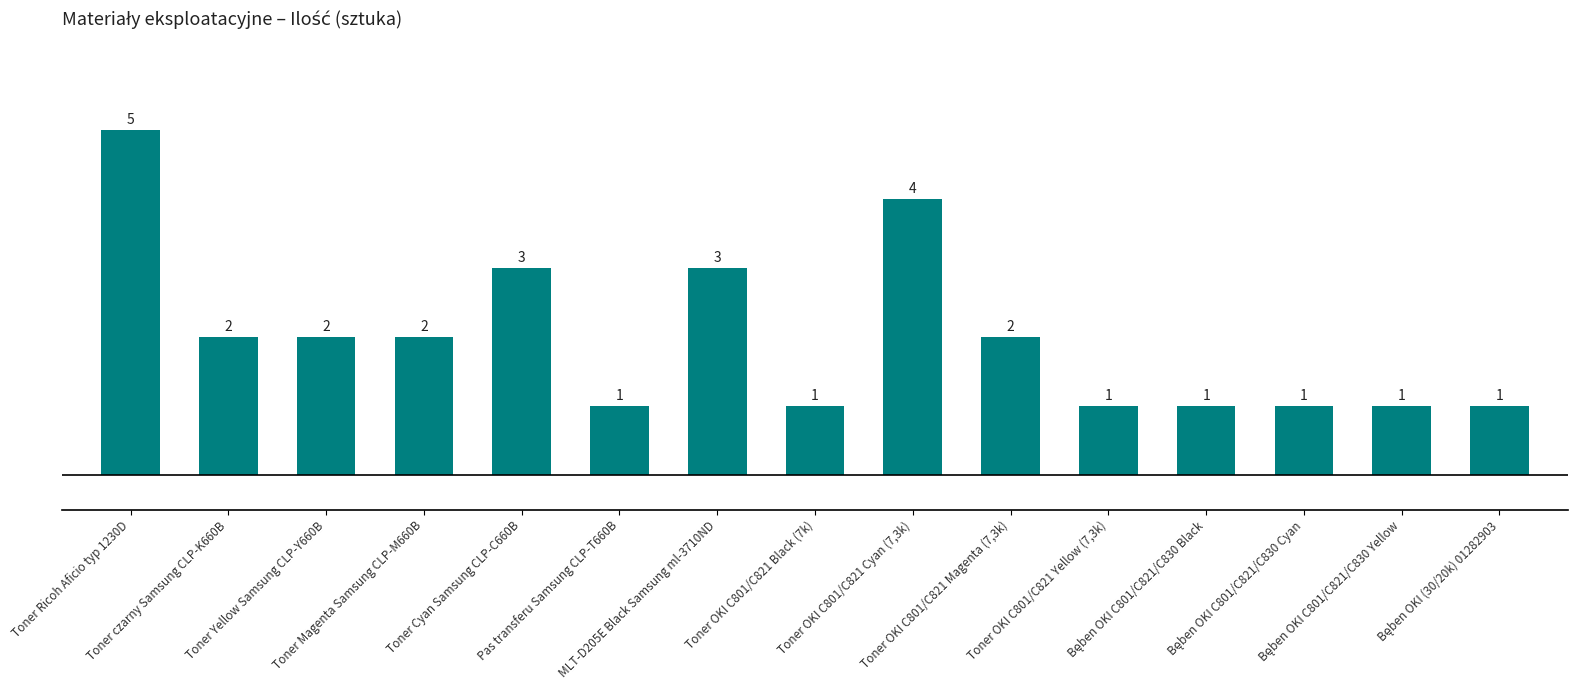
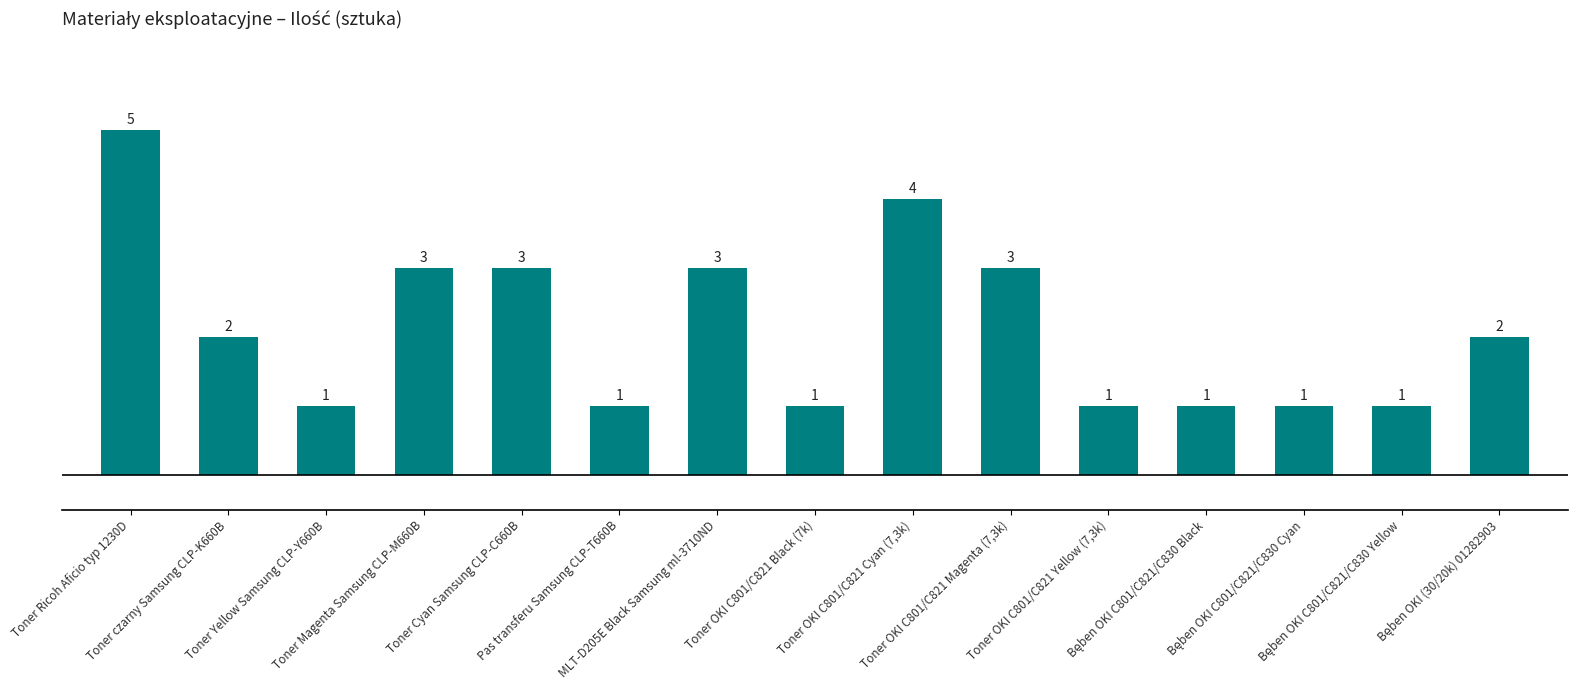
  {
    "Toner Ricoh Aficio typ 1230D": 5,
    "Toner czarny Samsung CLP-K660B": 2,
-   "Toner Yellow Samsung CLP-Y660B": 2,
-   "Toner Magenta Samsung CLP-M660B": 2,
+   "Toner Yellow Samsung CLP-Y660B": 1,
+   "Toner Magenta Samsung CLP-M660B": 3,
    "Toner Cyan Samsung CLP-C660B": 3,
    "Pas transferu Samsung CLP-T660B": 1,
    "MLT-D205E Black Samsung ml-3710ND": 3,
    "Toner OKI C801/C821 Black (7k)": 1,
    "Toner OKI C801/C821 Cyan (7,3k)": 4,
-   "Toner OKI C801/C821 Magenta (7,3k)": 2,
+   "Toner OKI C801/C821 Magenta (7,3k)": 3,
    "Toner OKI C801/C821 Yellow (7,3k)": 1,
    "Bęben OKI C801/C821/C830 Black": 1,
    "Bęben OKI C801/C821/C830 Cyan": 1,
    "Bęben OKI C801/C821/C830 Yellow": 1,
-   "Bęben OKI (30/20k) 01282903": 1
+   "Bęben OKI (30/20k) 01282903": 2
  }
